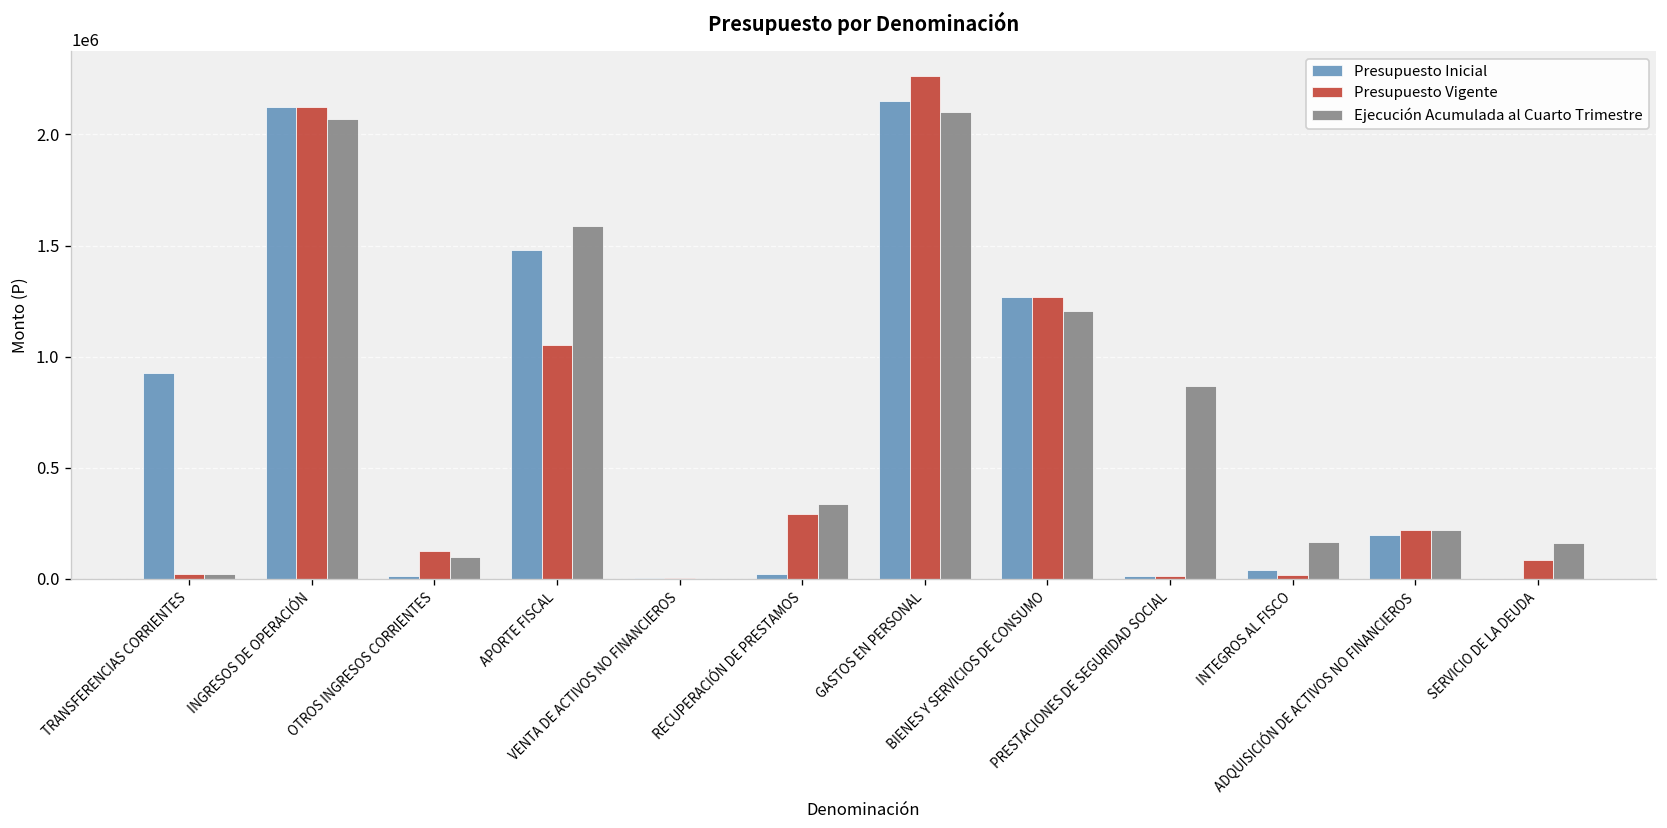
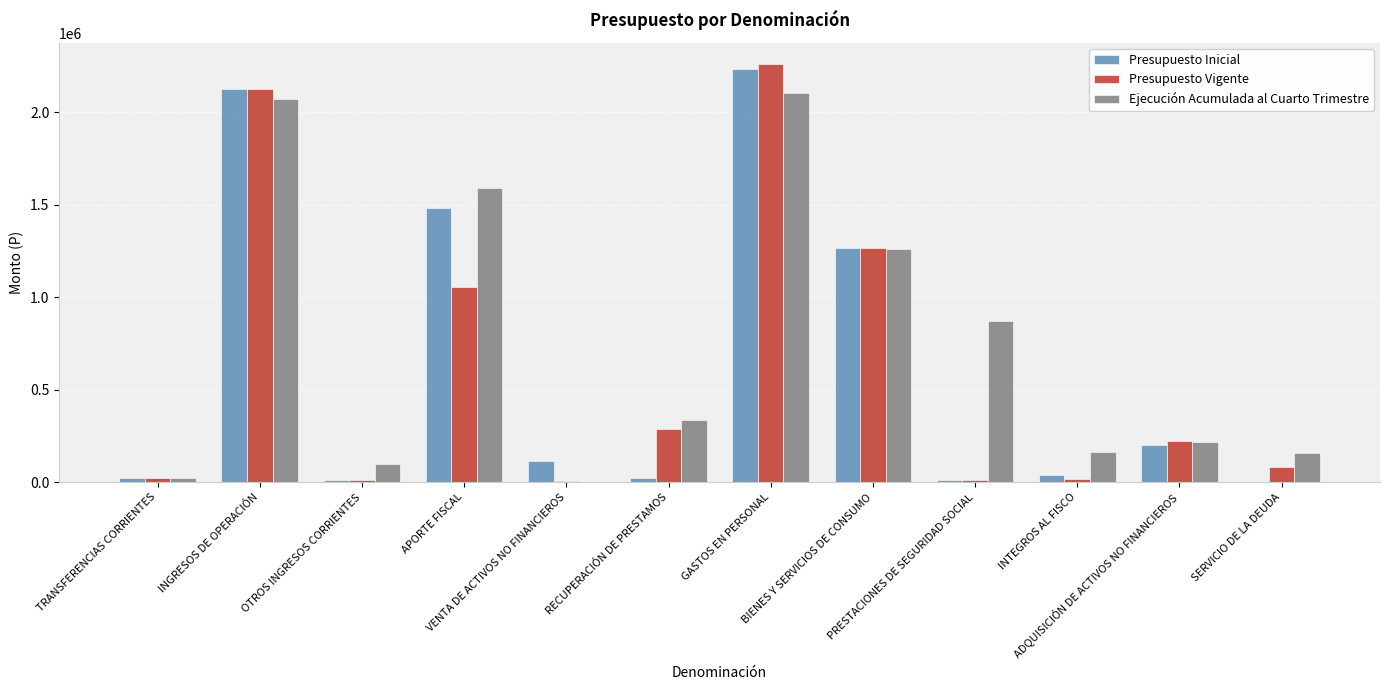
  {
    "Presupuesto Inicial": {
-     "TRANSFERENCIAS CORRIENTES": 930000,
+     "TRANSFERENCIAS CORRIENTES": 20000,
      "INGRESOS DE OPERACIÓN": 2130000,
      "APORTE FISCAL": 1480000,
-     "VENTA DE ACTIVOS NO FINANCIEROS": 0,
+     "VENTA DE ACTIVOS NO FINANCIEROS": 120000,
      "RECUPERACIÓN DE PRESTAMOS": 20000,
-     "GASTOS EN PERSONAL": 2150000,
+     "GASTOS EN PERSONAL": 2240000,
      "BIENES Y SERVICIOS DE CONSUMO": 1270000,
      "INTEGROS AL FISCO": 40000,
      "ADQUISICIÓN DE ACTIVOS NO FINANCIEROS": 200000,
      "SERVICIO DE LA DEUDA": 0
    },
    "Presupuesto Vigente": {
      "TRANSFERENCIAS CORRIENTES": 20000,
      "INGRESOS DE OPERACIÓN": 2130000,
-     "OTROS INGRESOS CORRIENTES": 130000,
+     "OTROS INGRESOS CORRIENTES": 10000,
      "APORTE FISCAL": 1050000,
      "RECUPERACIÓN DE PRESTAMOS": 290000,
      "GASTOS EN PERSONAL": 2260000,
      "BIENES Y SERVICIOS DE CONSUMO": 1270000,
      "INTEGROS AL FISCO": 20000,
      "ADQUISICIÓN DE ACTIVOS NO FINANCIEROS": 220000,
      "SERVICIO DE LA DEUDA": 80000
    },
    "Ejecución Acumulada al Cuarto Trimestre": {
      "TRANSFERENCIAS CORRIENTES": 20000,
      "INGRESOS DE OPERACIÓN": 2070000,
      "OTROS INGRESOS CORRIENTES": 100000,
      "APORTE FISCAL": 1590000,
      "VENTA DE ACTIVOS NO FINANCIEROS": 0,
      "RECUPERACIÓN DE PRESTAMOS": 340000,
      "GASTOS EN PERSONAL": 2100000,
-     "BIENES Y SERVICIOS DE CONSUMO": 1200000,
+     "BIENES Y SERVICIOS DE CONSUMO": 1260000,
      "PRESTACIONES DE SEGURIDAD SOCIAL": 870000,
      "INTEGROS AL FISCO": 160000,
      "ADQUISICIÓN DE ACTIVOS NO FINANCIEROS": 220000,
      "SERVICIO DE LA DEUDA": 160000
    }
  }
